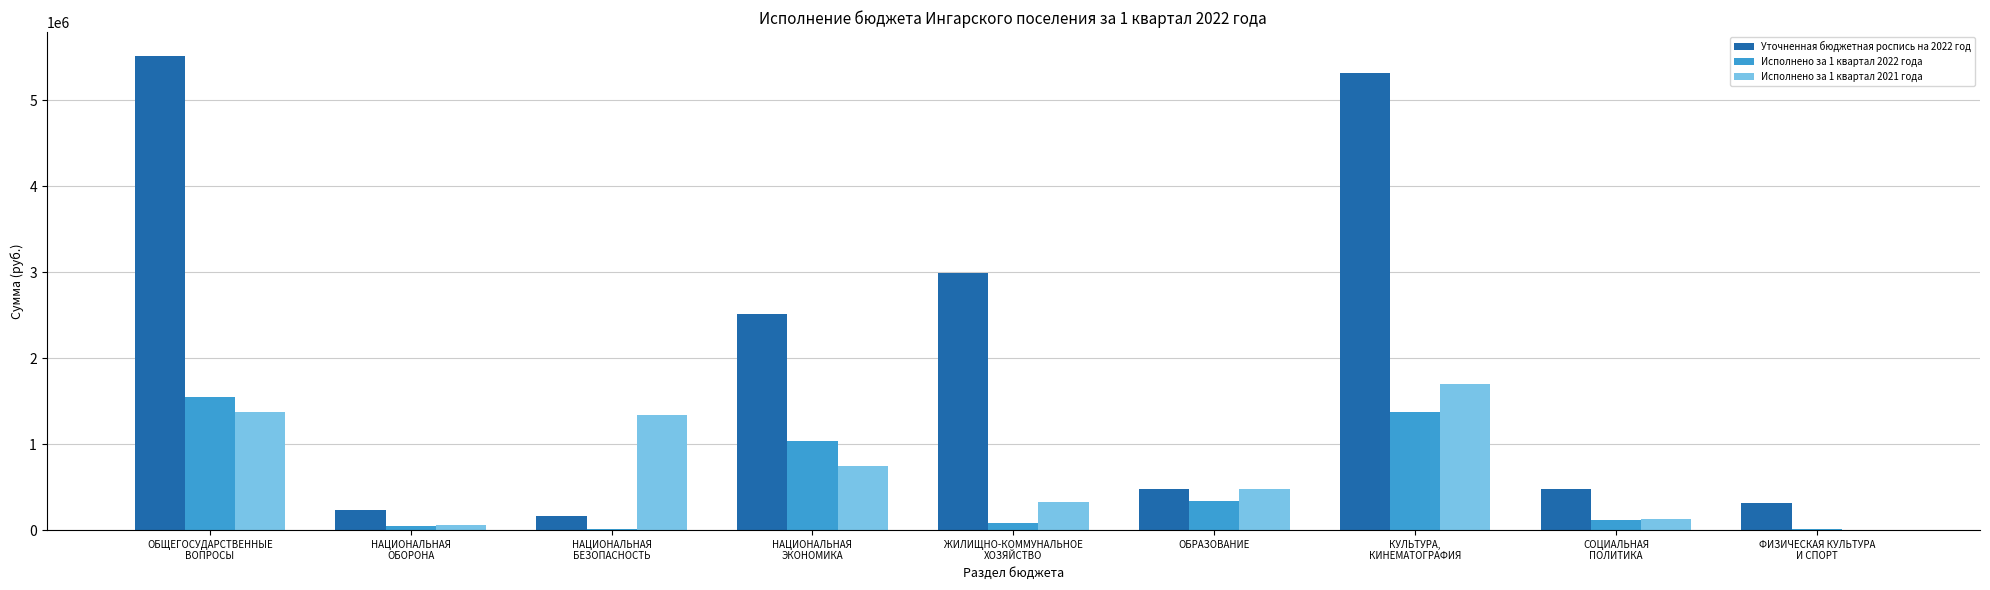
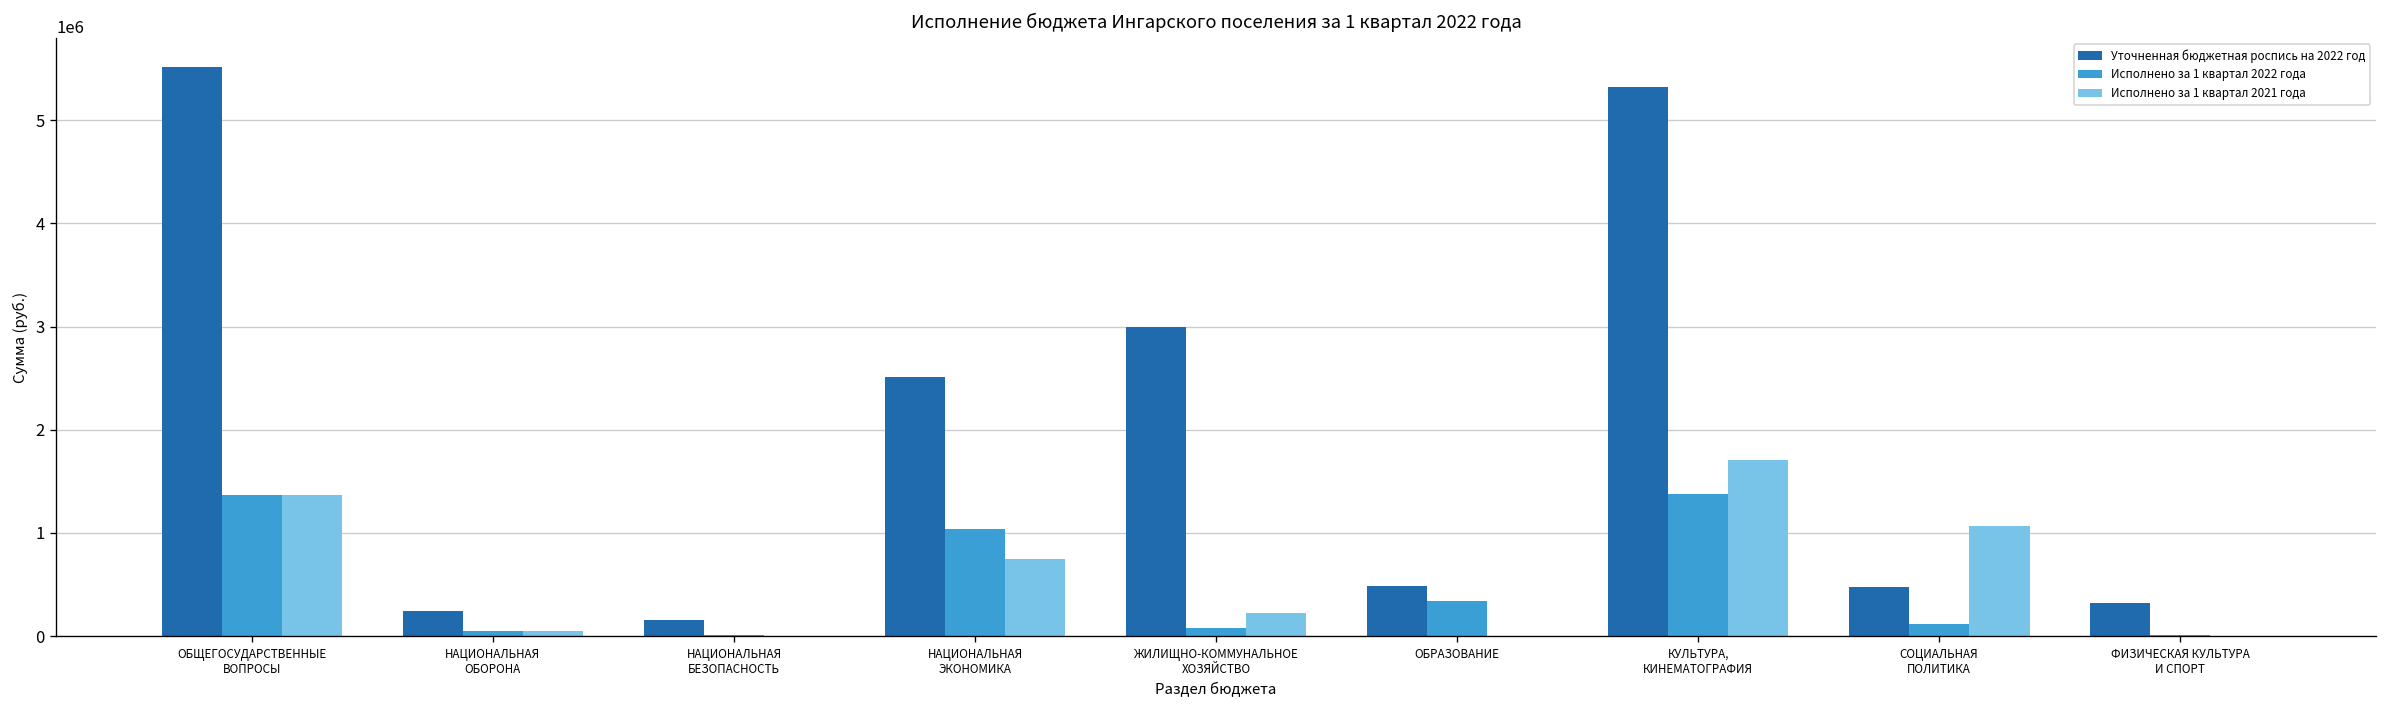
  {
    "Уточненная бюджетная роспись на 2022 год": {
      "ОБЩЕГОСУДАРСТВЕННЫЕ ВОПРОСЫ": 5500000,
      "НАЦИОНАЛЬНАЯ ОБОРОНА": 200000,
      "НАЦИОНАЛЬНАЯ БЕЗОПАСНОСТЬ": 200000,
      "НАЦИОНАЛЬНАЯ ЭКОНОМИКА": 2500000,
      "ЖИЛИЩНО-КОММУНАЛЬНОЕ ХОЗЯЙСТВО": 3000000,
      "ОБРАЗОВАНИЕ": 500000,
      "КУЛЬТУРА, КИНЕМАТОГРАФИЯ": 5300000,
      "СОЦИАЛЬНАЯ ПОЛИТИКА": 500000,
      "ФИЗИЧЕСКАЯ КУЛЬТУРА И СПОРТ": 300000
    },
    "Исполнено за 1 квартал 2022 года": {
-     "ОБЩЕГОСУДАРСТВЕННЫЕ ВОПРОСЫ": 1600000,
+     "ОБЩЕГОСУДАРСТВЕННЫЕ ВОПРОСЫ": 1400000,
      "НАЦИОНАЛЬНАЯ ОБОРОНА": 100000,
      "НАЦИОНАЛЬНАЯ ЭКОНОМИКА": 1000000,
      "ЖИЛИЩНО-КОММУНАЛЬНОЕ ХОЗЯЙСТВО": 100000,
      "ОБРАЗОВАНИЕ": 300000,
      "КУЛЬТУРА, КИНЕМАТОГРАФИЯ": 1400000,
      "СОЦИАЛЬНАЯ ПОЛИТИКА": 100000
    },
    "Исполнено за 1 квартал 2021 года": {
      "ОБЩЕГОСУДАРСТВЕННЫЕ ВОПРОСЫ": 1400000,
      "НАЦИОНАЛЬНАЯ ОБОРОНА": 100000,
-     "НАЦИОНАЛЬНАЯ БЕЗОПАСНОСТЬ": 1300000,
+     "НАЦИОНАЛЬНАЯ БЕЗОПАСНОСТЬ": 0,
      "НАЦИОНАЛЬНАЯ ЭКОНОМИКА": 700000,
-     "ЖИЛИЩНО-КОММУНАЛЬНОЕ ХОЗЯЙСТВО": 300000,
-     "ОБРАЗОВАНИЕ": 500000,
+     "ЖИЛИЩНО-КОММУНАЛЬНОЕ ХОЗЯЙСТВО": 200000,
+     "ОБРАЗОВАНИЕ": 0,
      "КУЛЬТУРА, КИНЕМАТОГРАФИЯ": 1700000,
-     "СОЦИАЛЬНАЯ ПОЛИТИКА": 100000
+     "СОЦИАЛЬНАЯ ПОЛИТИКА": 1100000
    }
  }
